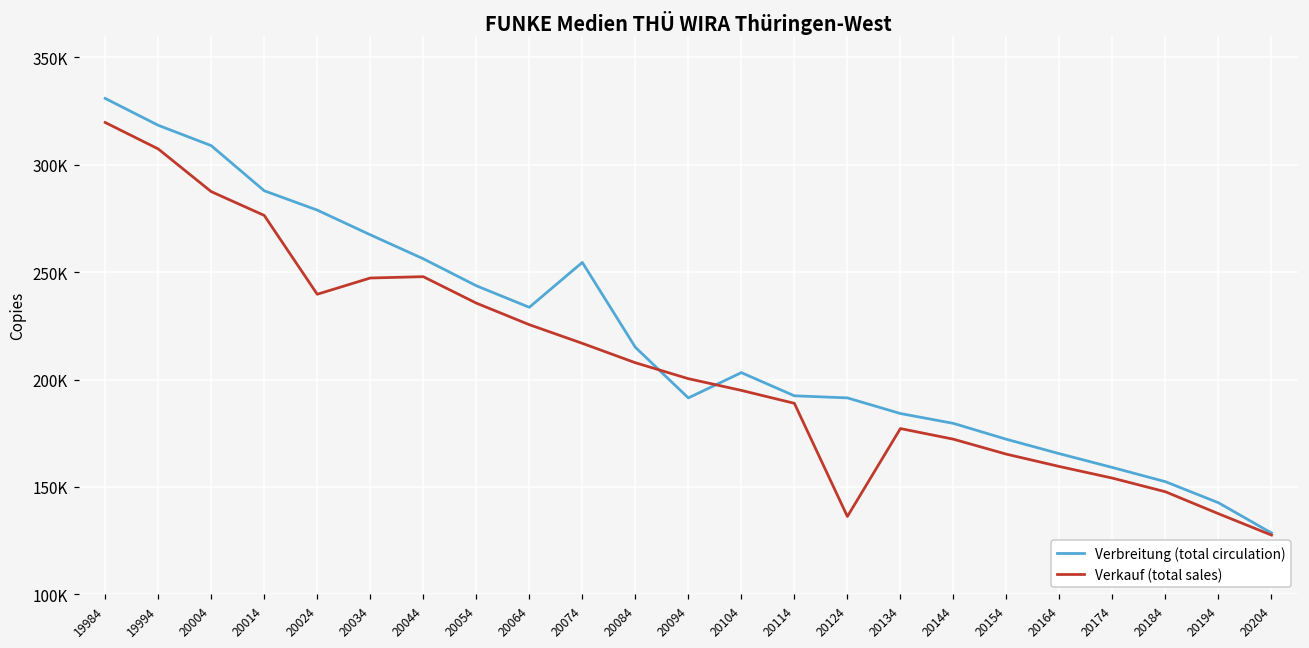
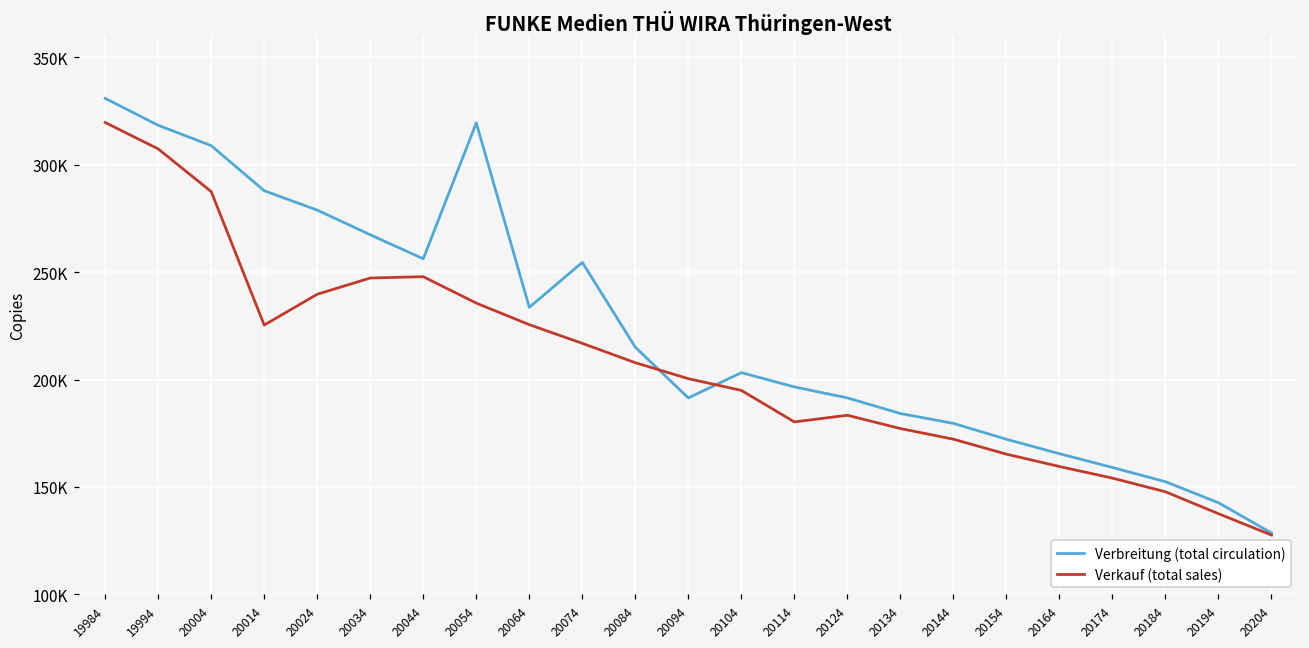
  {
    "Verbreitung (total circulation)": {
      "19984": 331000,
      "19994": 318000,
      "20004": 309000,
      "20014": 288000,
      "20024": 279000,
      "20034": 267000,
      "20044": 256000,
-     "20054": 244000,
+     "20054": 320000,
      "20064": 234000,
      "20074": 255000,
      "20084": 215000,
      "20094": 191000,
      "20104": 203000,
-     "20114": 192000,
+     "20114": 197000,
      "20124": 191000,
      "20134": 184000,
      "20144": 180000,
      "20154": 172000,
      "20164": 165000,
      "20174": 159000,
      "20184": 152000,
      "20194": 143000
    },
    "Verkauf (total sales)": {
      "19984": 320000,
      "19994": 307000,
      "20004": 288000,
-     "20014": 276000,
+     "20014": 225000,
      "20024": 240000,
      "20034": 247000,
      "20044": 248000,
      "20054": 236000,
      "20064": 226000,
      "20074": 217000,
      "20084": 208000,
      "20094": 200000,
      "20104": 195000,
-     "20114": 189000,
-     "20124": 136000,
+     "20114": 180000,
+     "20124": 183000,
      "20134": 177000,
      "20144": 172000,
      "20154": 165000,
      "20164": 160000,
      "20174": 154000,
      "20184": 148000,
      "20194": 138000
    }
  }
